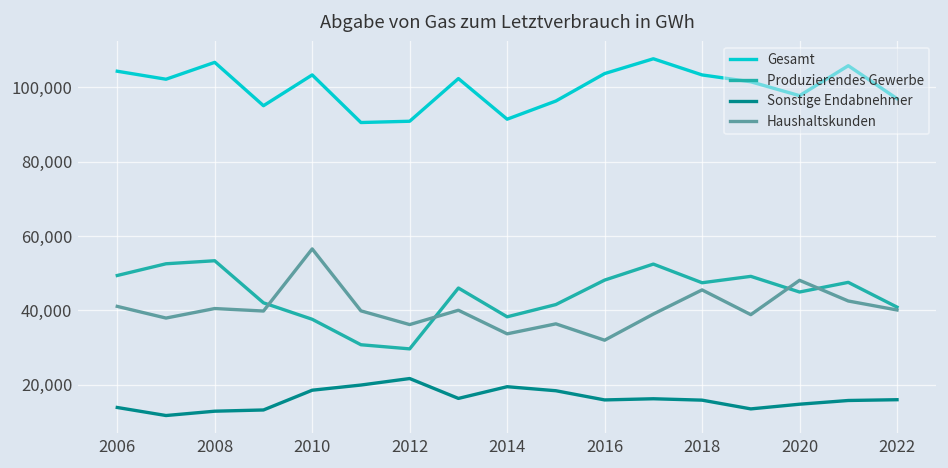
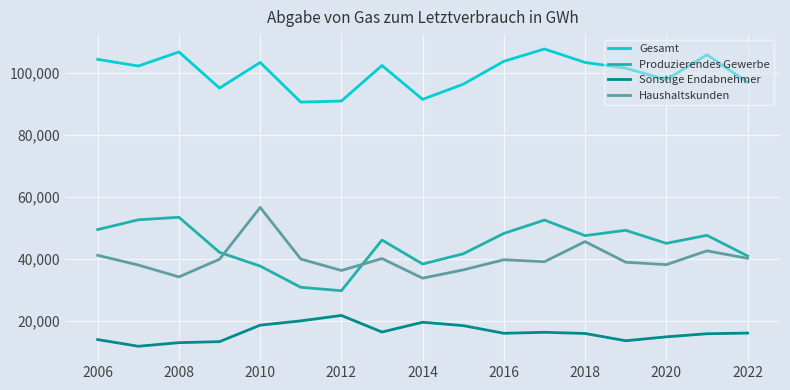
  {
    "Haushaltskunden": {
      "2006": "41,000",
-     "2008": "40,000",
+     "2008": "34,000",
      "2010": "57,000",
      "2012": "36,000",
      "2014": "34,000",
-     "2016": "32,000",
+     "2016": "40,000",
      "2018": "46,000",
-     "2020": "48,000"
+     "2020": "38,000"
    }
  }
